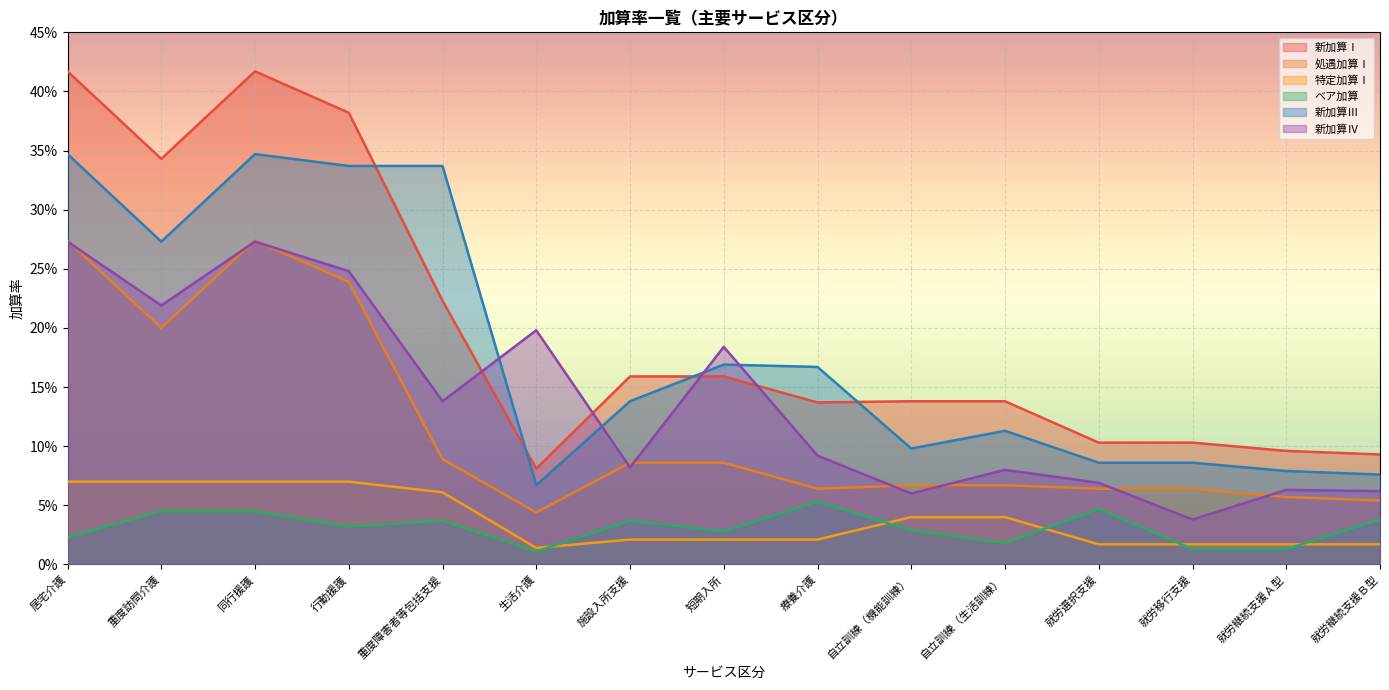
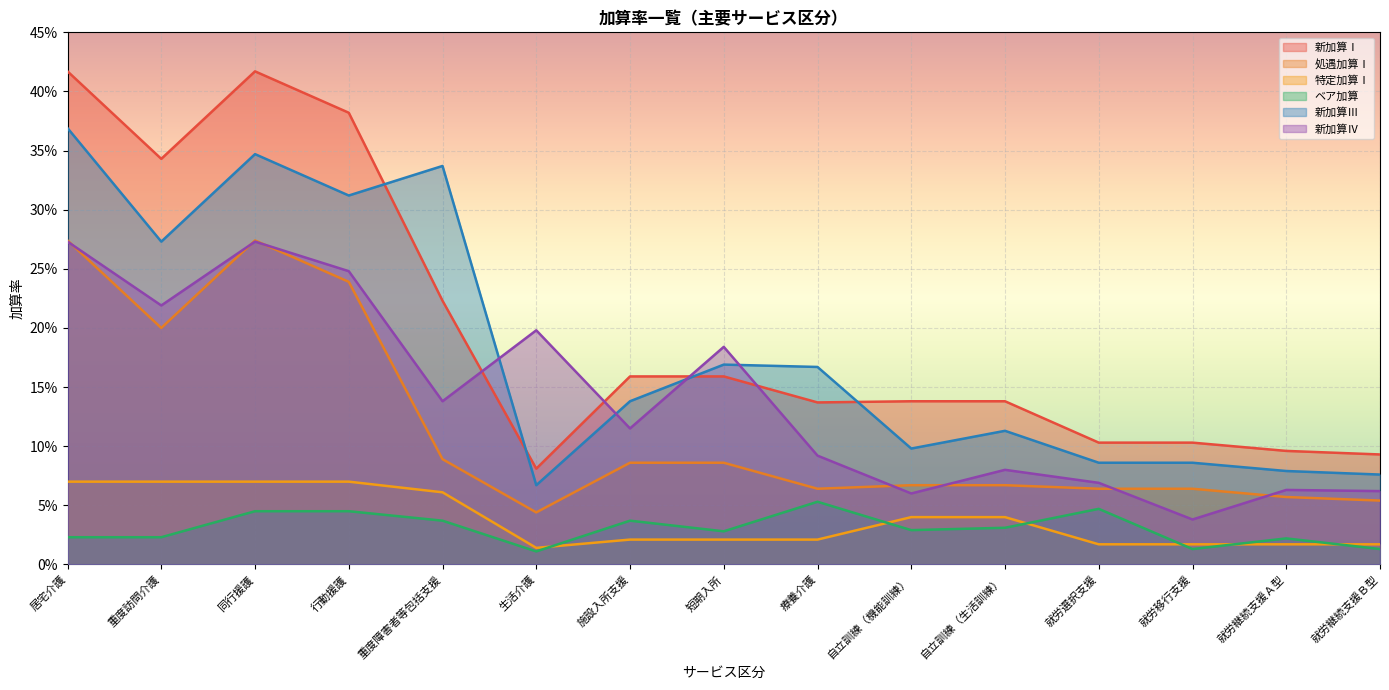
  {
    "ベア加算": {
      "居宅介護": "2.3%",
-     "重度訪問介護": "4.5%",
+     "重度訪問介護": "2.3%",
      "同行援護": "4.5%",
-     "行動援護": "3.2%",
+     "行動援護": "4.5%",
      "重度障害者等包括支援": "3.7%",
      "生活介護": "1.1%",
      "施設入所支援": "3.7%",
      "短期入所": "2.8%",
      "療養介護": "5.3%",
      "自立訓練（機能訓練）": "2.9%",
-     "自立訓練（生活訓練）": "1.8%",
+     "自立訓練（生活訓練）": "3.1%",
      "就労選択支援": "4.7%",
      "就労移行支援": "1.3%",
-     "就労継続支援Ａ型": "1.3%",
-     "就労継続支援Ｂ型": "3.8%"
+     "就労継続支援Ａ型": "2.2%",
+     "就労継続支援Ｂ型": "1.3%"
    },
    "新加算Ⅲ": {
-     "居宅介護": "34.7%",
+     "居宅介護": "36.9%",
      "重度訪問介護": "27.3%",
      "同行援護": "34.7%",
-     "行動援護": "33.7%",
+     "行動援護": "31.2%",
      "重度障害者等包括支援": "33.7%",
      "生活介護": "6.7%",
      "施設入所支援": "13.8%",
      "短期入所": "16.9%",
      "療養介護": "16.7%",
      "自立訓練（機能訓練）": "9.8%",
      "自立訓練（生活訓練）": "11.3%",
      "就労選択支援": "8.6%",
      "就労移行支援": "8.6%",
      "就労継続支援Ａ型": "7.9%",
      "就労継続支援Ｂ型": "7.6%"
    },
    "新加算Ⅳ": {
      "重度訪問介護": "21.9%",
      "行動援護": "24.8%",
      "重度障害者等包括支援": "13.8%",
      "生活介護": "19.8%",
-     "施設入所支援": "8.2%",
+     "施設入所支援": "11.5%",
      "短期入所": "18.4%",
      "療養介護": "9.2%",
      "自立訓練（機能訓練）": "6.0%",
      "自立訓練（生活訓練）": "8.0%",
      "就労選択支援": "6.9%",
      "就労移行支援": "3.8%",
      "就労継続支援Ａ型": "6.3%",
      "就労継続支援Ｂ型": "6.2%"
    }
  }
